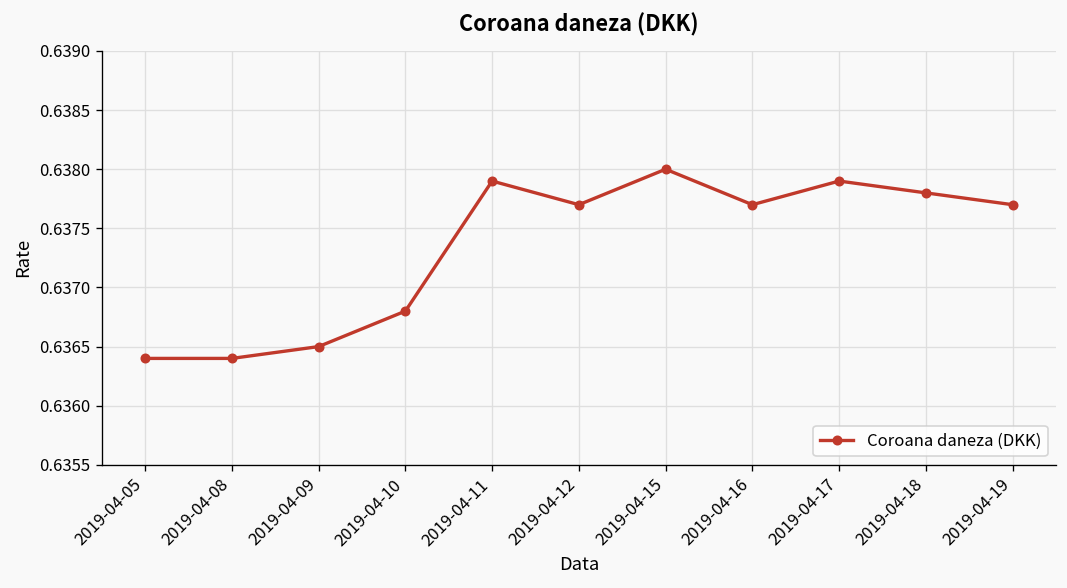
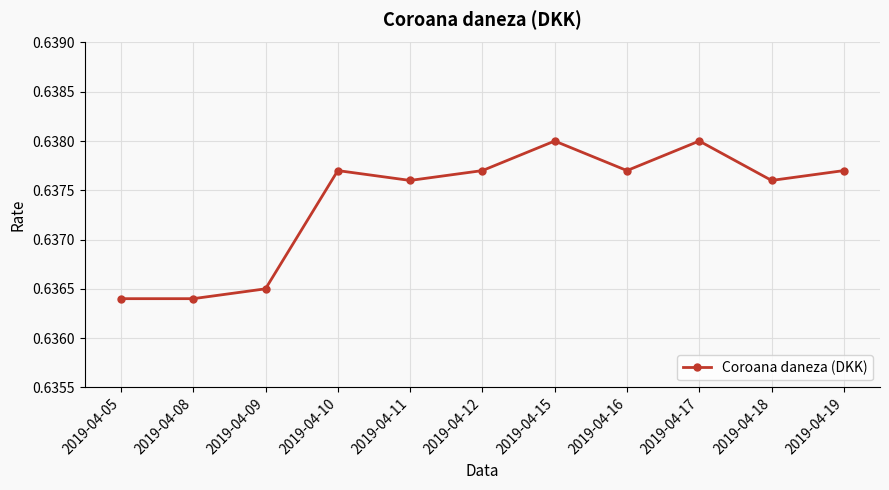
  {
    "2019-04-05": 0.6364,
    "2019-04-08": 0.6364,
    "2019-04-09": 0.6365,
-   "2019-04-10": 0.6368,
-   "2019-04-11": 0.6379,
+   "2019-04-10": 0.6377,
+   "2019-04-11": 0.6376,
    "2019-04-12": 0.6377,
    "2019-04-15": 0.6380,
    "2019-04-16": 0.6377,
-   "2019-04-17": 0.6379,
-   "2019-04-18": 0.6378,
+   "2019-04-17": 0.6380,
+   "2019-04-18": 0.6376,
    "2019-04-19": 0.6377
  }
